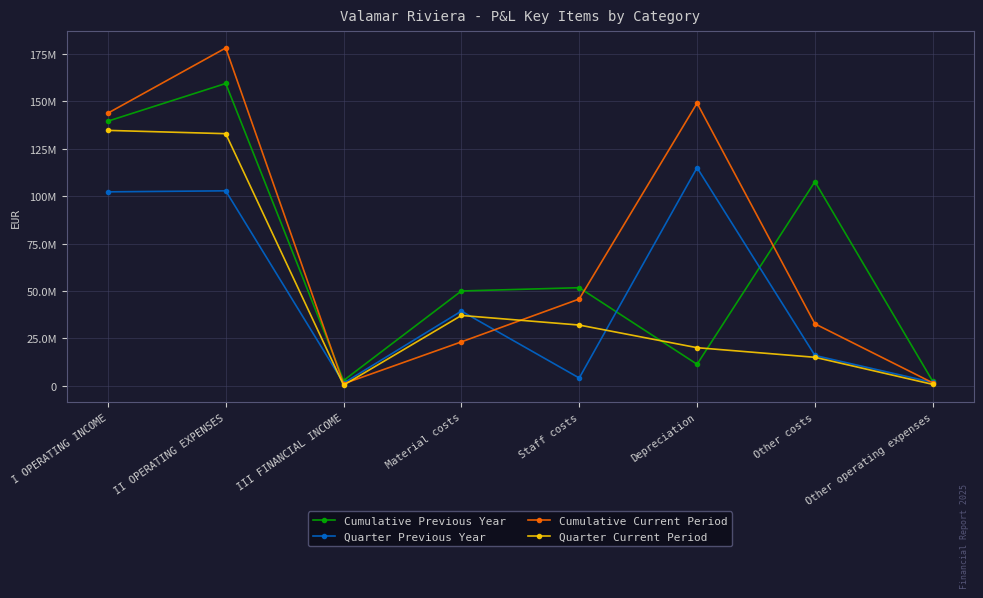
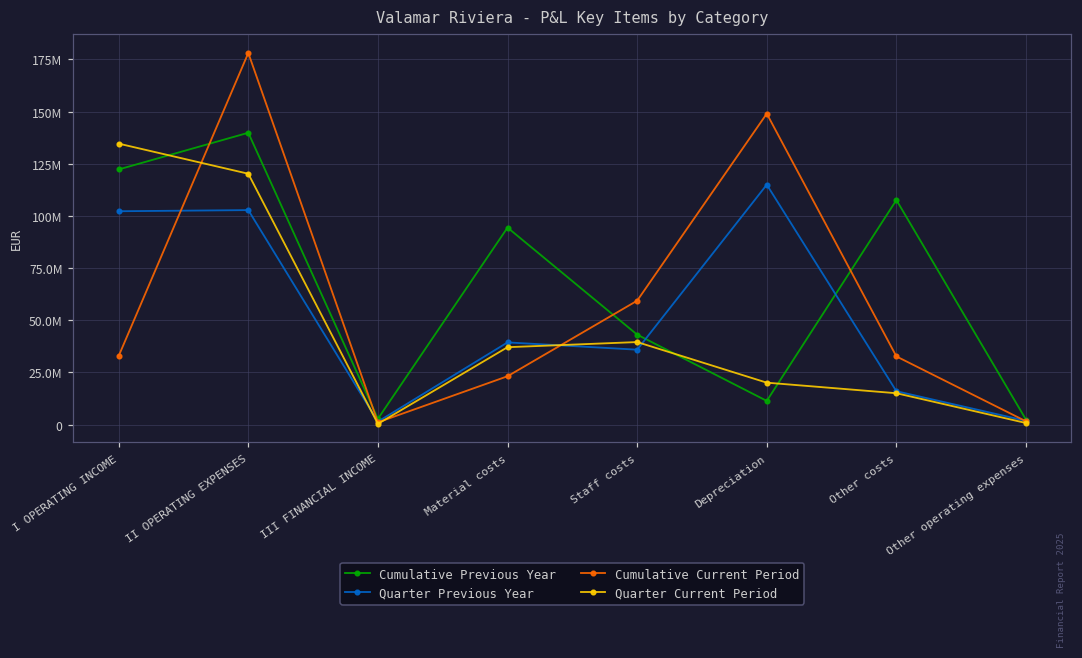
  {
    "Cumulative Previous Year": {
-     "I OPERATING INCOME": 140000000,
-     "II OPERATING EXPENSES": 159000000,
+     "I OPERATING INCOME": 122000000,
+     "II OPERATING EXPENSES": 140000000,
      "III FINANCIAL INCOME": 3000000,
-     "Material costs": 50000000,
-     "Staff costs": 52000000,
+     "Material costs": 94000000,
+     "Staff costs": 43000000,
      "Depreciation": 11000000,
      "Other costs": 108000000
    },
    "Quarter Previous Year": {
      "I OPERATING INCOME": 102000000,
      "II OPERATING EXPENSES": 103000000,
      "Material costs": 39000000,
-     "Staff costs": 4000000,
+     "Staff costs": 36000000,
      "Depreciation": 115000000
    },
    "Cumulative Current Period": {
-     "I OPERATING INCOME": 144000000,
+     "I OPERATING INCOME": 33000000,
      "II OPERATING EXPENSES": 178000000,
      "Material costs": 23000000,
-     "Staff costs": 46000000,
+     "Staff costs": 59000000,
      "Depreciation": 149000000,
      "Other costs": 33000000
    },
    "Quarter Current Period": {
      "I OPERATING INCOME": 135000000,
-     "II OPERATING EXPENSES": 133000000,
+     "II OPERATING EXPENSES": 120000000,
      "Material costs": 37000000,
-     "Staff costs": 32000000,
+     "Staff costs": 40000000,
      "Depreciation": 20000000
    }
  }
